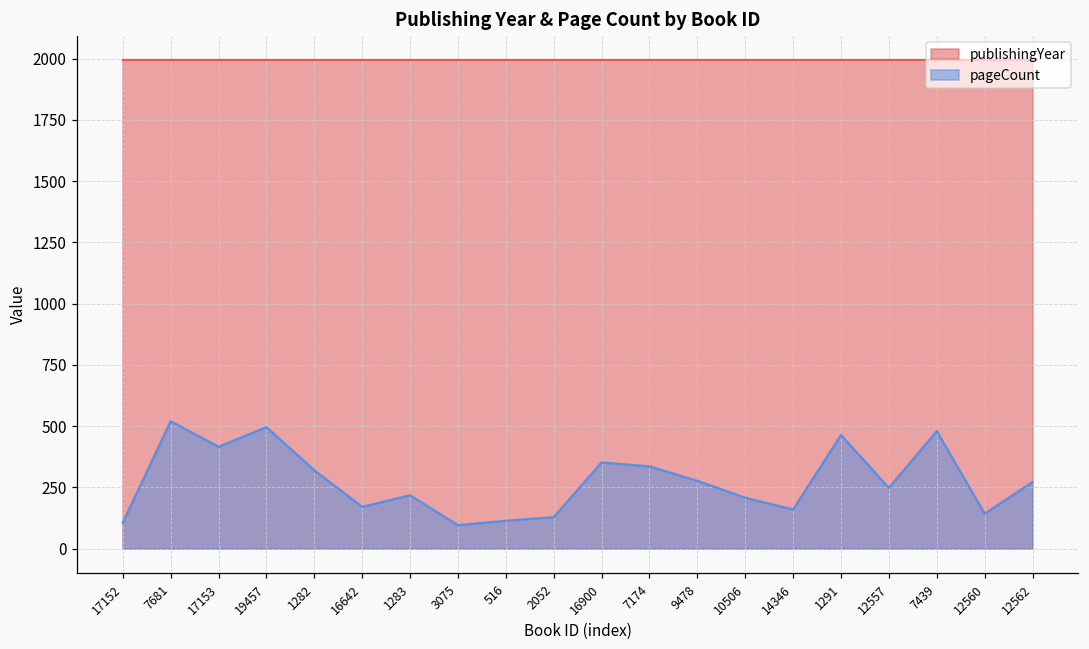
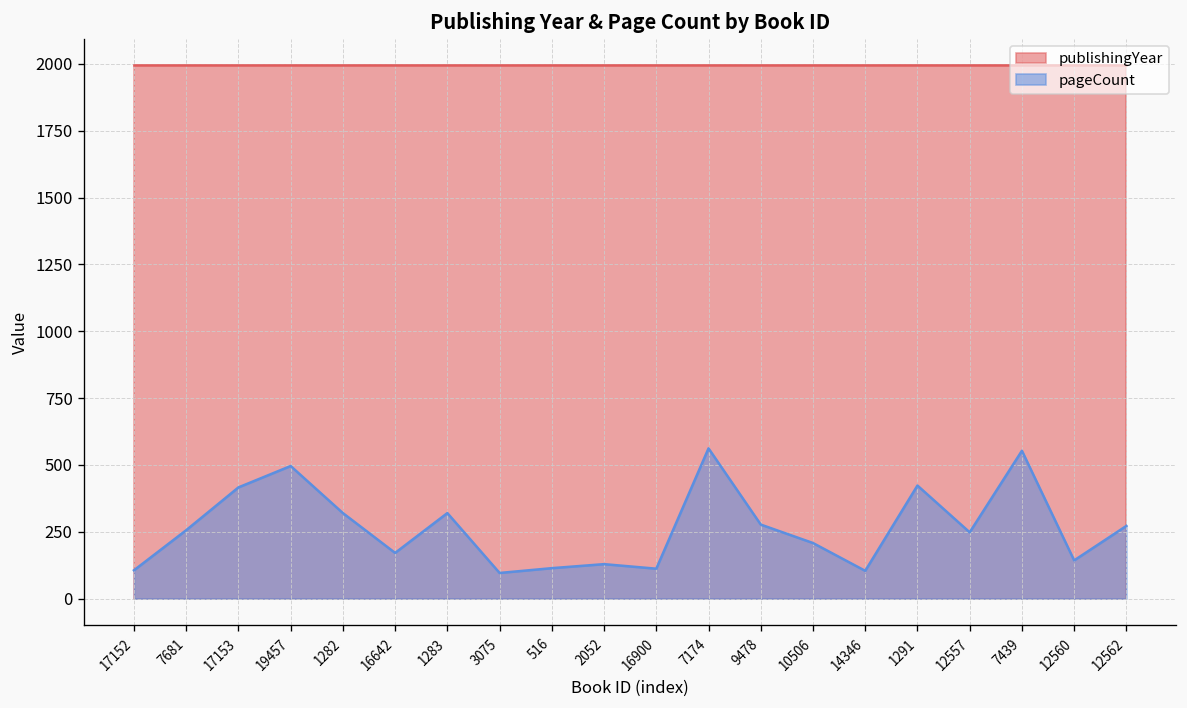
  {
    "publishingYear": {
      "17152": 1990,
      "7681": 1990,
      "17153": 1990,
      "19457": 1990,
      "1282": 1990,
      "16642": 1990,
      "1283": 1990,
      "3075": 1990,
      "516": 1990,
      "2052": 1990,
      "16900": 1990,
      "7174": 1990,
      "9478": 1990,
      "10506": 1990,
      "14346": 1990,
      "1291": 1990,
      "12557": 1990
    },
    "pageCount": {
      "17152": 110,
-     "7681": 520,
+     "7681": 260,
      "17153": 420,
      "19457": 500,
      "1282": 320,
      "16642": 170,
-     "1283": 220,
+     "1283": 320,
      "3075": 100,
      "516": 110,
      "2052": 130,
-     "16900": 350,
-     "7174": 340,
+     "16900": 110,
+     "7174": 560,
      "9478": 280,
      "10506": 210,
-     "14346": 160,
-     "1291": 460,
+     "14346": 100,
+     "1291": 420,
      "12557": 250,
-     "7439": 480,
+     "7439": 550,
      "12560": 140,
      "12562": 270
    }
  }
